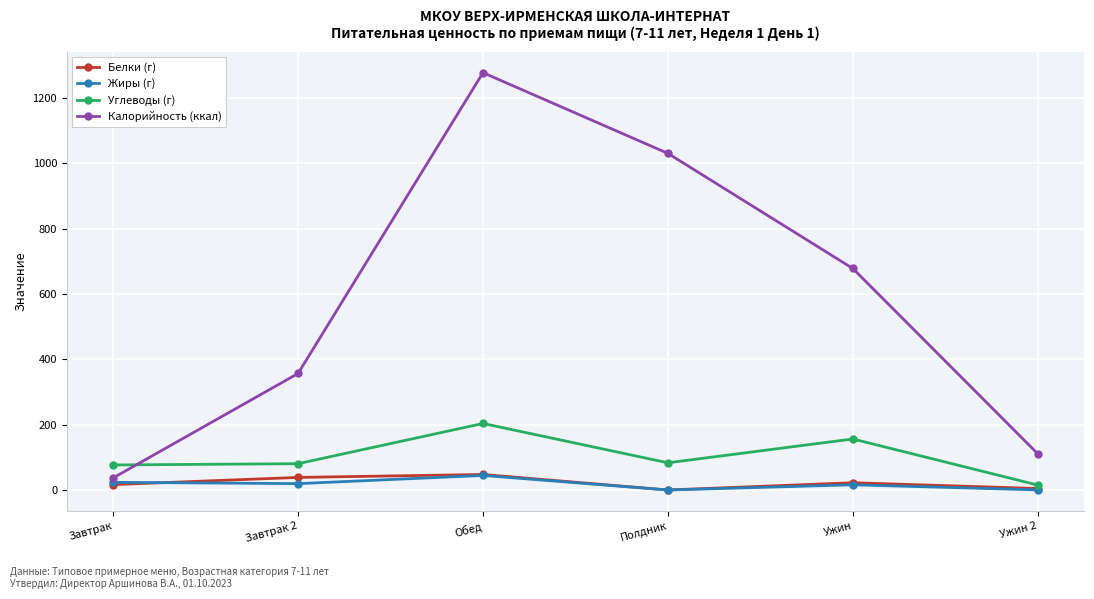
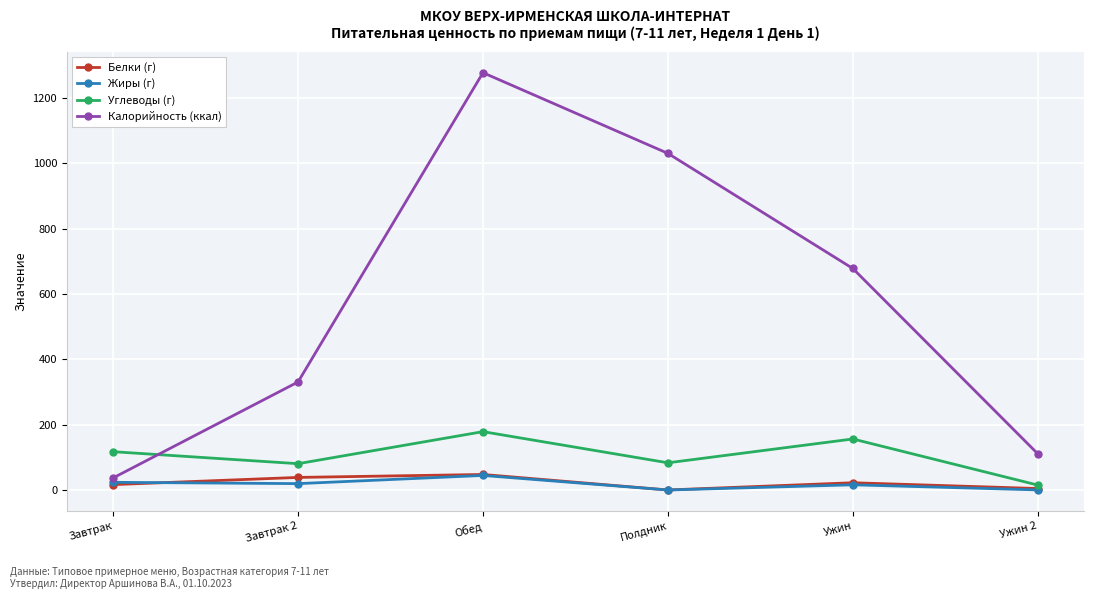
  {
    "Белки (г)": {
      "Завтрак 2": 40
    },
    "Жиры (г)": {
      "Завтрак 2": 20
    },
    "Углеводы (г)": {
-     "Завтрак": 80,
+     "Завтрак": 120,
      "Завтрак 2": 80,
-     "Обед": 200,
+     "Обед": 180,
      "Полдник": 80,
      "Ужин": 160,
      "Ужин 2": 20
    },
    "Калорийность (ккал)": {
      "Завтрак": 40,
-     "Завтрак 2": 360,
+     "Завтрак 2": 330,
      "Обед": 1280,
      "Полдник": 1030,
      "Ужин": 680,
      "Ужин 2": 110
    }
  }
